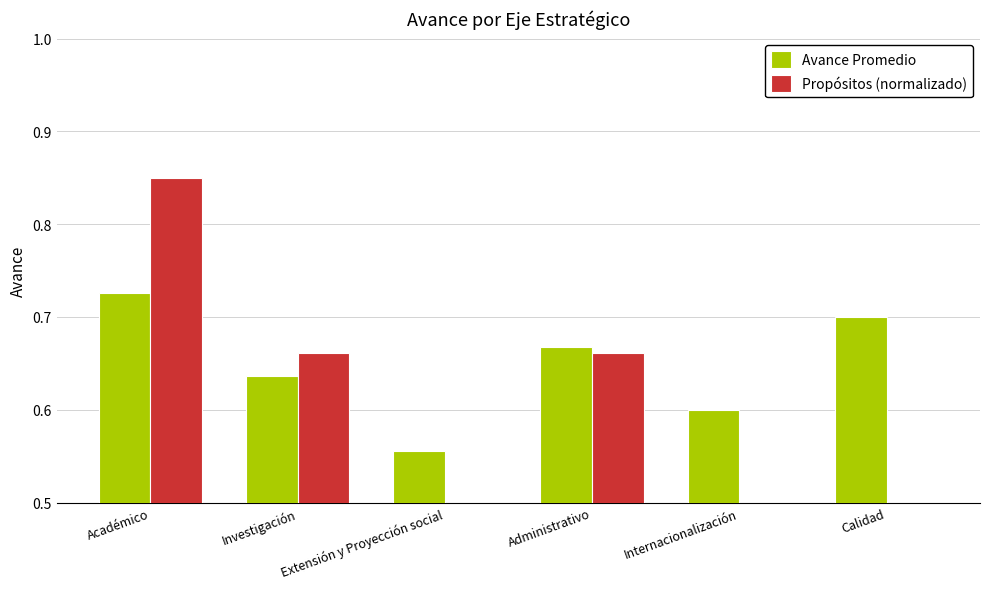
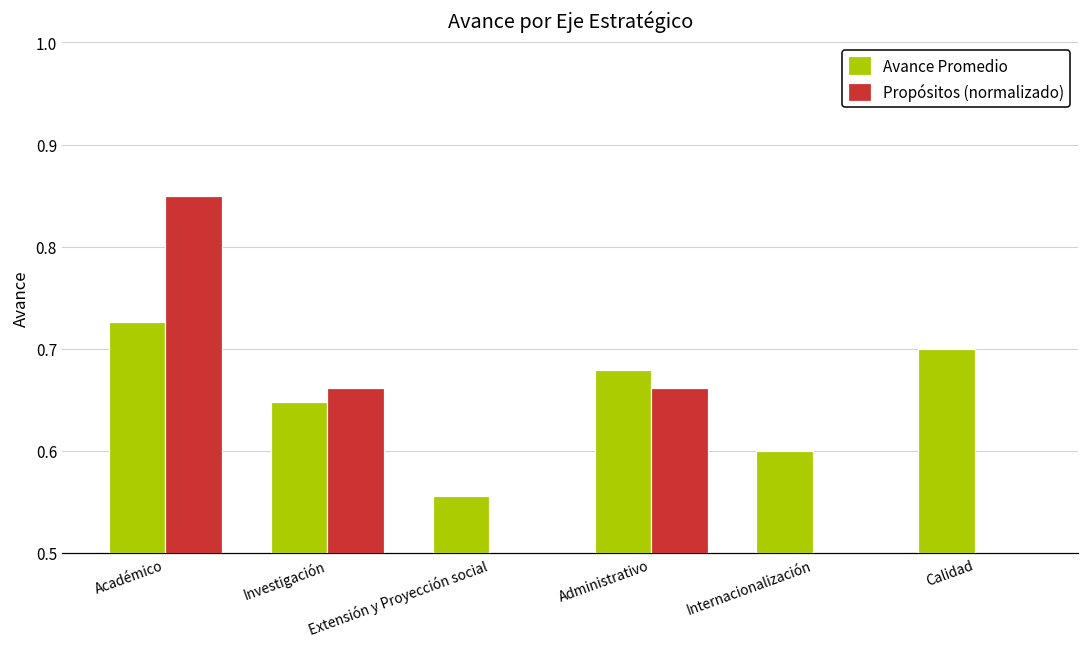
  {
    "Avance Promedio": {
      "Académico": 0.73,
-     "Investigación": 0.64,
+     "Investigación": 0.65,
      "Extensión y Proyección social": 0.56,
-     "Administrativo": 0.67,
+     "Administrativo": 0.68,
      "Internacionalización": 0.60,
      "Calidad": 0.70
    },
    "Propósitos (normalizado)": {
      "Académico": 0.85,
      "Investigación": 0.66,
      "Administrativo": 0.66
    }
  }
